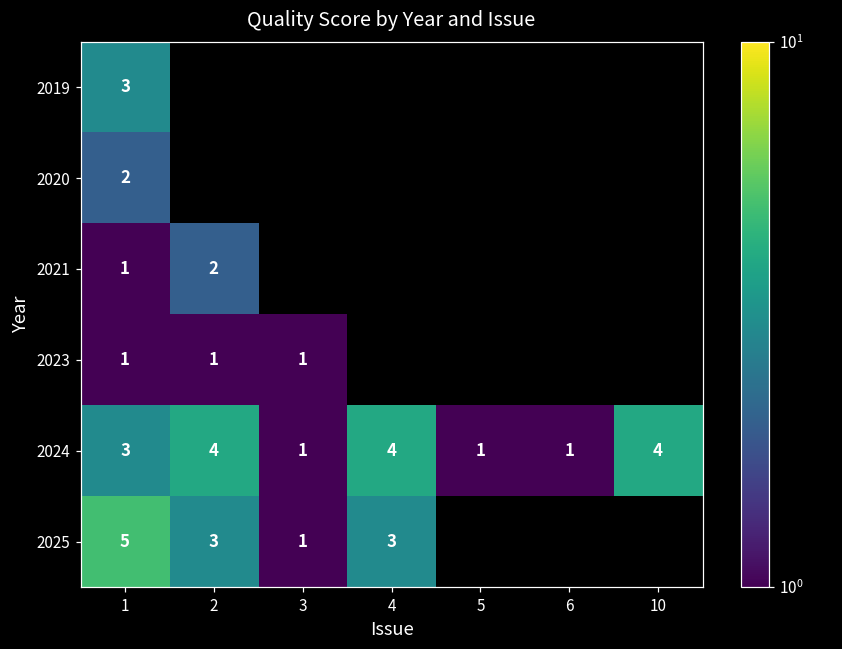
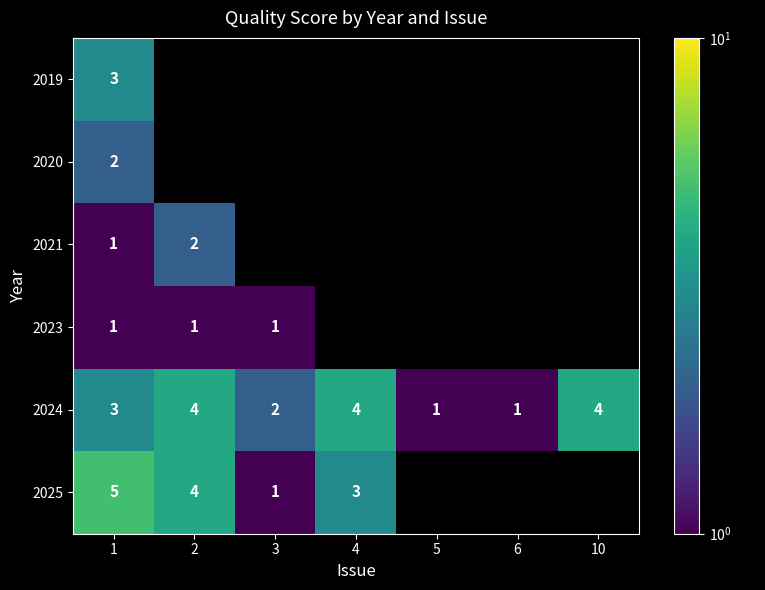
  {
    "2019": {
      "1": 3
    },
    "2020": {
      "1": 2
    },
    "2021": {
      "1": 1,
      "2": 2
    },
    "2023": {
      "1": 1,
      "2": 1,
      "3": 1
    },
    "2024": {
      "1": 3,
      "2": 4,
-     "3": 1,
+     "3": 2,
      "4": 4,
      "5": 1,
      "6": 1,
      "10": 4
    },
    "2025": {
      "1": 5,
-     "2": 3,
+     "2": 4,
      "3": 1,
      "4": 3
    }
  }
